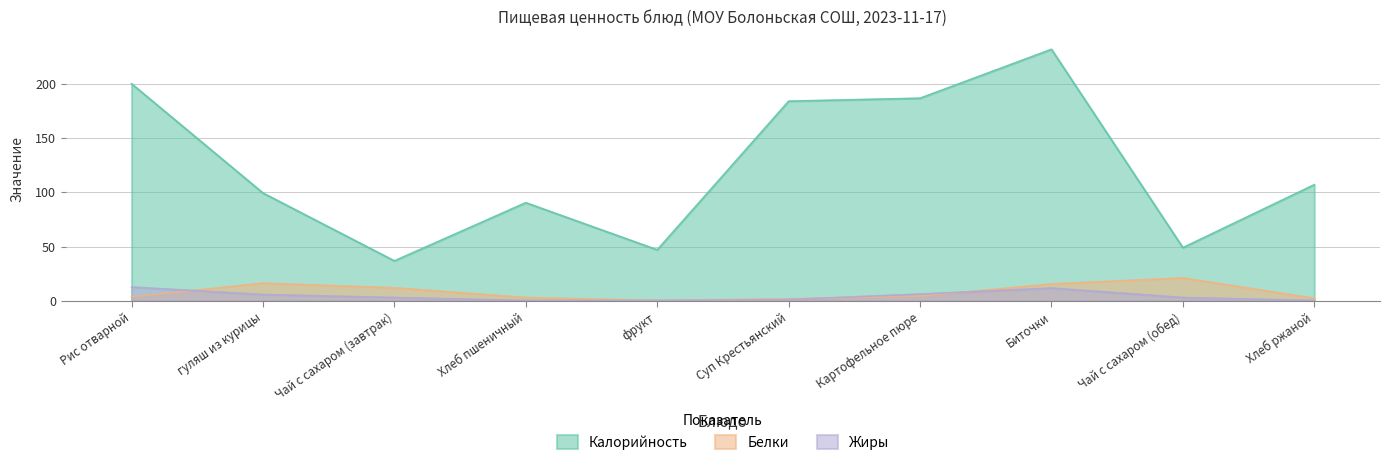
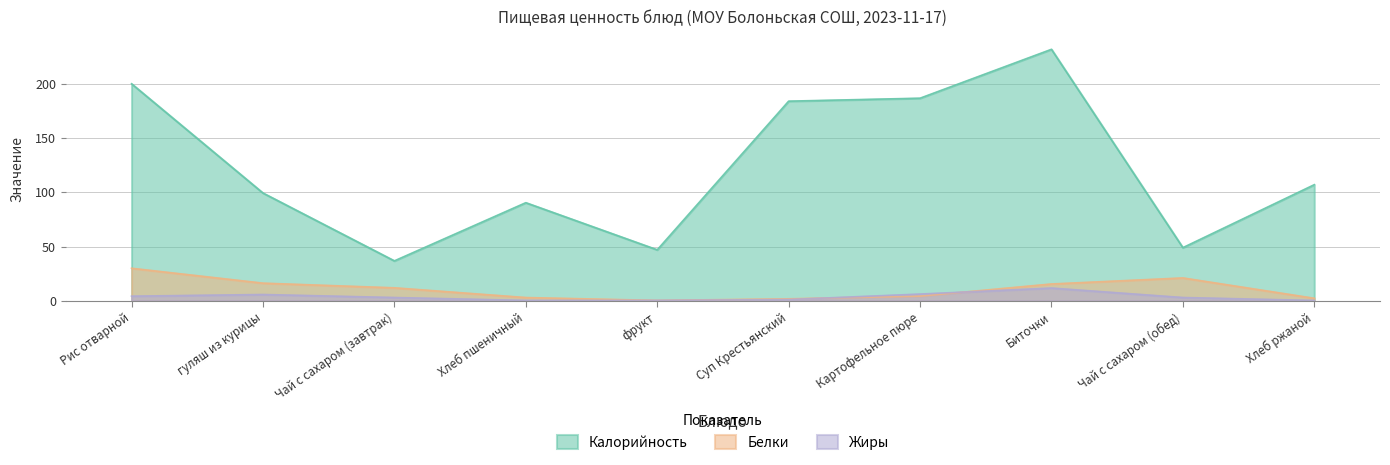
  {
    "Калорийность": {
      "Рис отварной": 200,
      "гуляш из курицы": 99,
      "Чай с сахаром (завтрак)": 37,
      "Хлеб пшеничный": 90,
      "фрукт": 47,
      "Суп Крестьянский": 184,
      "Картофельное пюре": 187,
      "Биточки": 232,
      "Чай с сахаром (обед)": 49,
      "Хлеб ржаной": 107
    },
    "Белки": {
-     "Рис отварной": 4,
+     "Рис отварной": 30,
      "гуляш из курицы": 16,
      "Чай с сахаром (завтрак)": 12,
      "Хлеб пшеничный": 3,
      "Биточки": 16,
      "Чай с сахаром (обед)": 21
    },
    "Жиры": {
-     "Рис отварной": 13,
+     "Рис отварной": 4,
      "гуляш из курицы": 6,
      "Чай с сахаром (завтрак)": 3,
      "Хлеб пшеничный": 0,
      "Биточки": 12,
      "Чай с сахаром (обед)": 3
    }
  }
